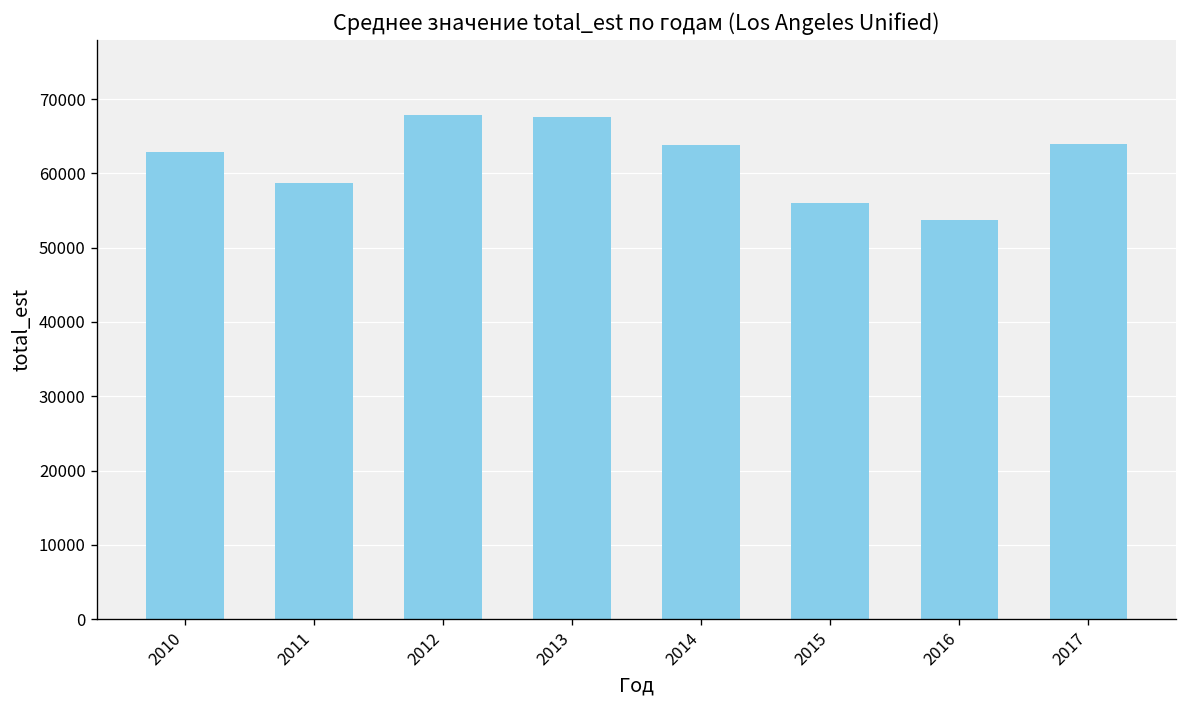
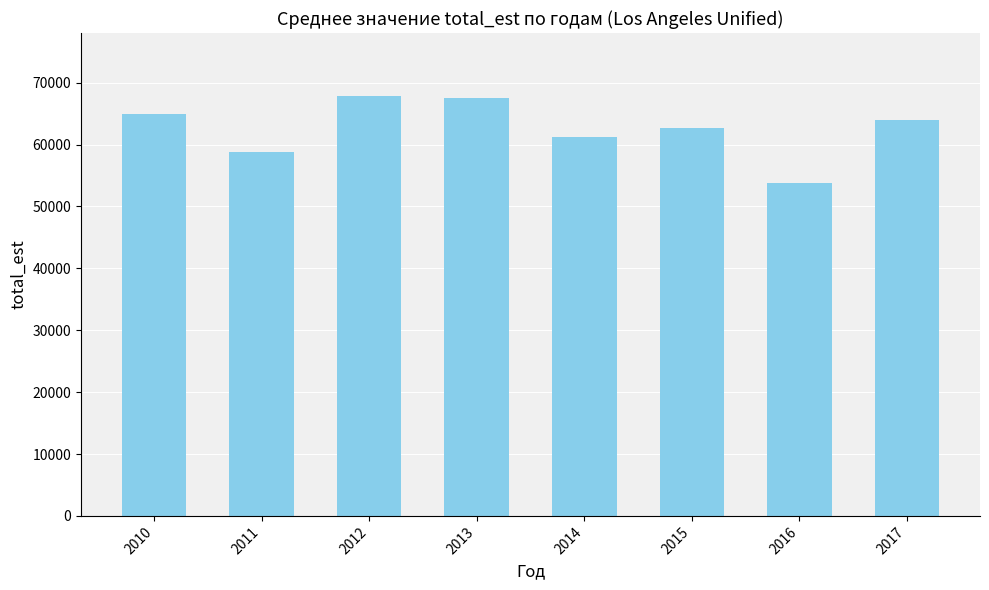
  {
-   "2010": 63000,
+   "2010": 65000,
    "2011": 59000,
    "2012": 68000,
    "2013": 68000,
-   "2014": 64000,
-   "2015": 56000,
+   "2014": 61000,
+   "2015": 63000,
    "2016": 54000,
    "2017": 64000
  }
